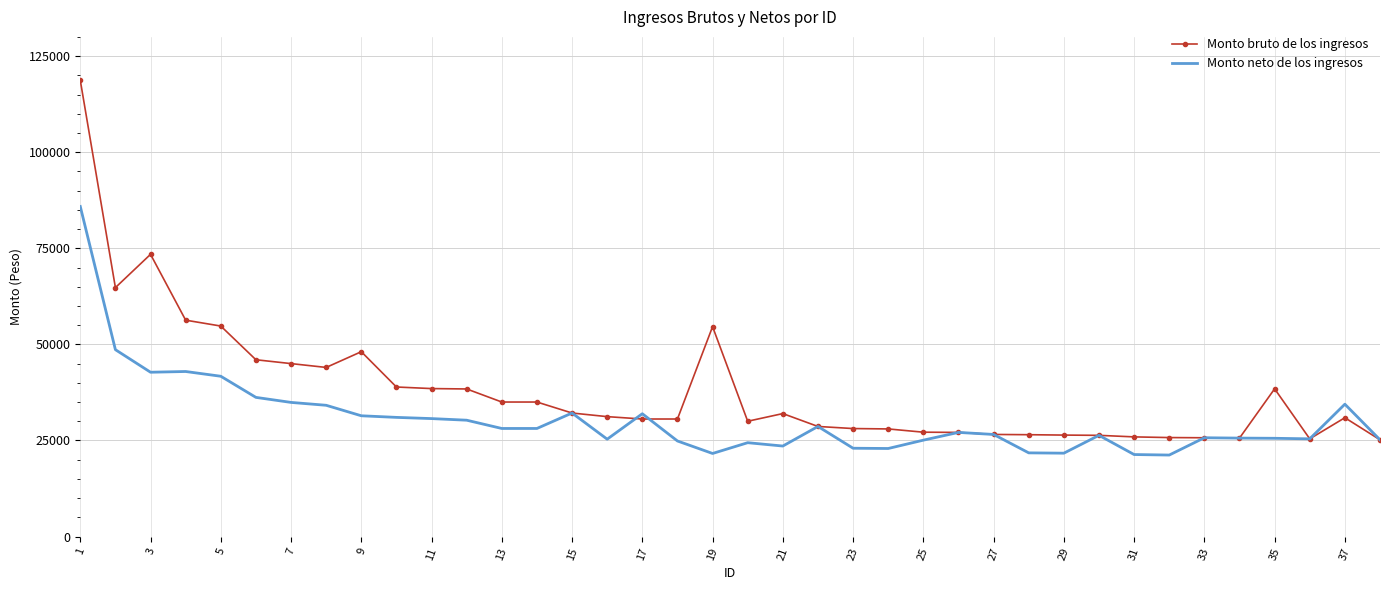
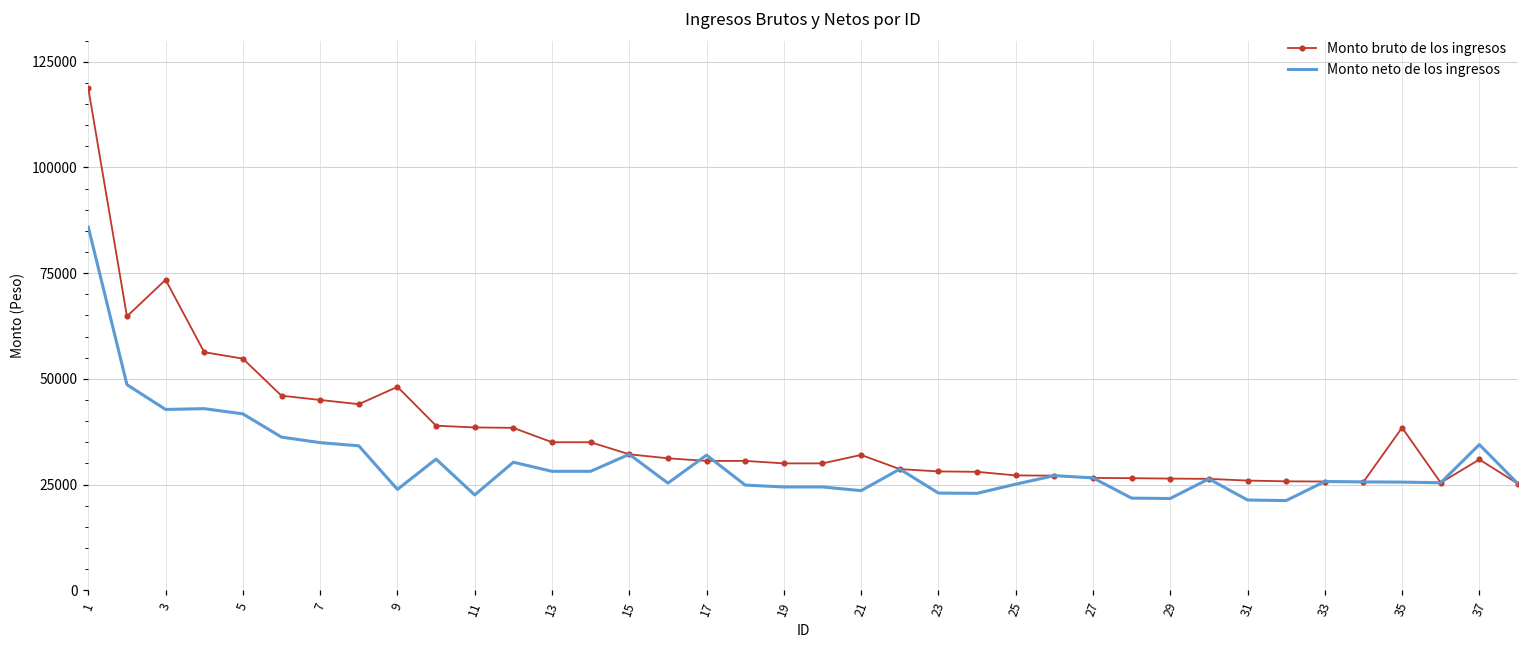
  {
    "Monto bruto de los ingresos": {
      "1": 119000,
      "3": 73000,
      "5": 55000,
      "7": 45000,
      "9": 48000,
      "11": 39000,
      "13": 35000,
      "17": 31000,
-     "19": 55000,
+     "19": 30000,
      "21": 32000,
      "23": 28000,
      "25": 27000,
      "29": 26000,
      "31": 26000,
      "35": 38000,
      "37": 31000
    },
    "Monto neto de los ingresos": {
      "1": 86000,
      "3": 43000,
      "5": 42000,
      "7": 35000,
-     "9": 31000,
-     "11": 31000,
+     "9": 24000,
+     "11": 23000,
      "13": 28000,
      "17": 32000,
-     "19": 22000,
+     "19": 24000,
      "21": 24000,
      "23": 23000,
      "25": 25000,
      "29": 22000,
      "31": 21000,
      "35": 26000,
      "37": 34000
    }
  }
